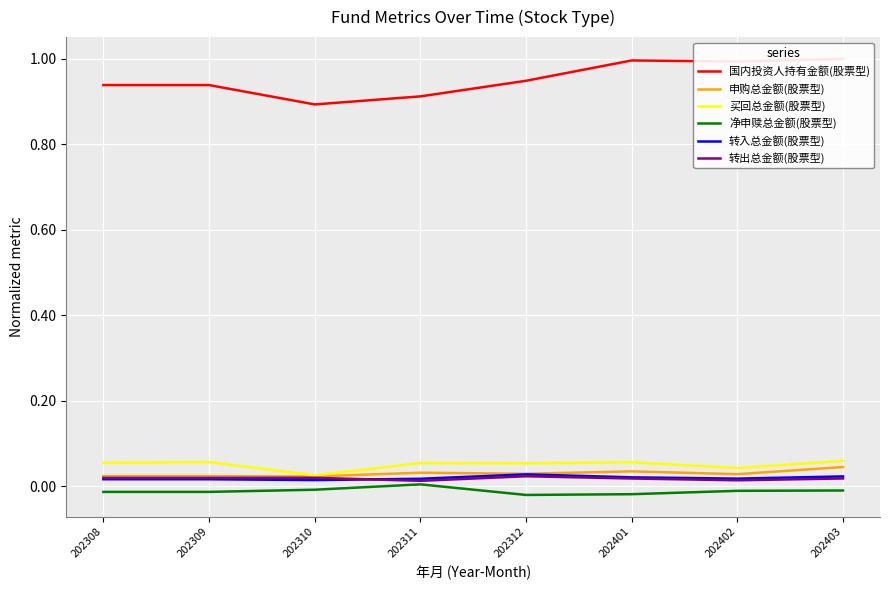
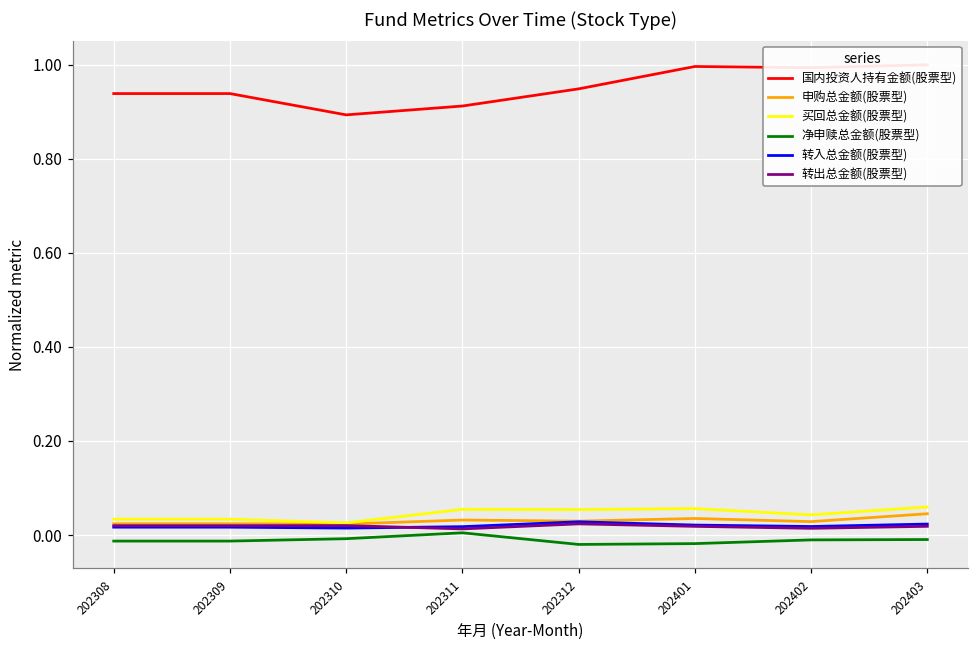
  {
    "国内投资人持有金额(股票型)": {
      "202308": 0.94,
      "202309": 0.94,
      "202310": 0.89,
      "202311": 0.91,
      "202312": 0.95,
      "202401": 1.00
    },
    "申购总金额(股票型)": {
      "202311": 0.03,
      "202401": 0.04,
      "202402": 0.03,
      "202403": 0.05
    },
    "买回总金额(股票型)": {
-     "202308": 0.05,
-     "202309": 0.06,
+     "202308": 0.03,
+     "202309": 0.03,
      "202311": 0.05,
      "202312": 0.05,
      "202401": 0.06,
      "202402": 0.04,
      "202403": 0.06
    },
    "净申赎总金额(股票型)": {
      "202308": -0.01,
      "202309": -0.01,
      "202310": -0.01,
      "202311": 0.00,
      "202312": -0.02,
      "202401": -0.02,
      "202402": -0.01,
      "202403": -0.01
    }
  }
